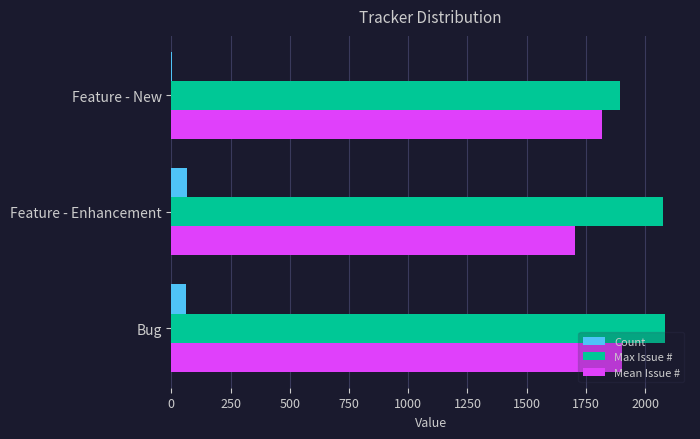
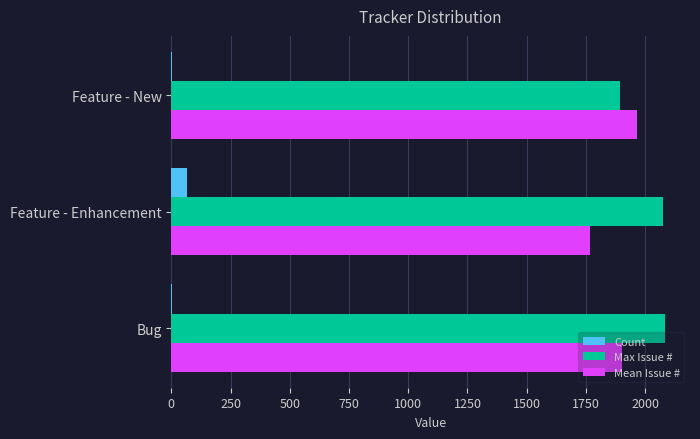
  {
    "Count": {
      "Feature - Enhancement": 70,
-     "Bug": 60
+     "Bug": 0
    },
    "Max Issue #": {
      "Feature - New": 1890,
      "Feature - Enhancement": 2070,
      "Bug": 2090
    },
    "Mean Issue #": {
-     "Feature - New": 1820,
-     "Feature - Enhancement": 1700
+     "Feature - New": 1970,
+     "Feature - Enhancement": 1770
    }
  }
